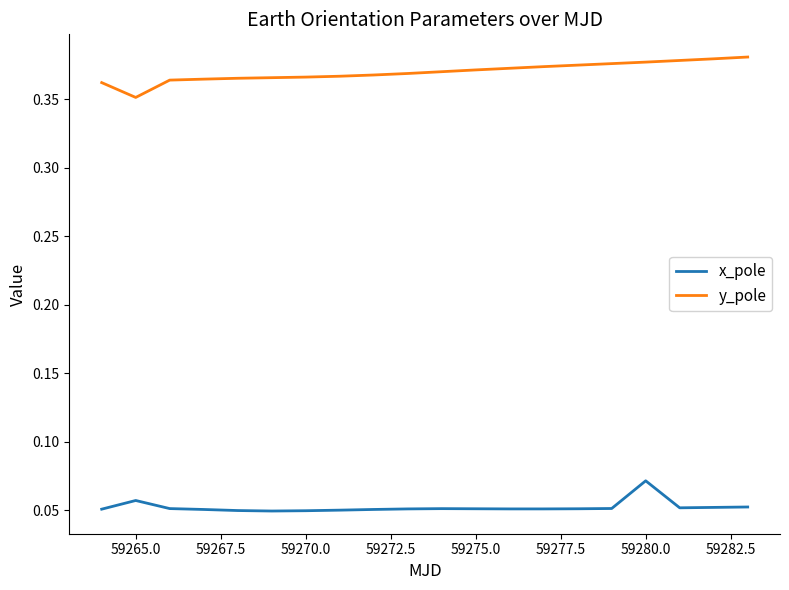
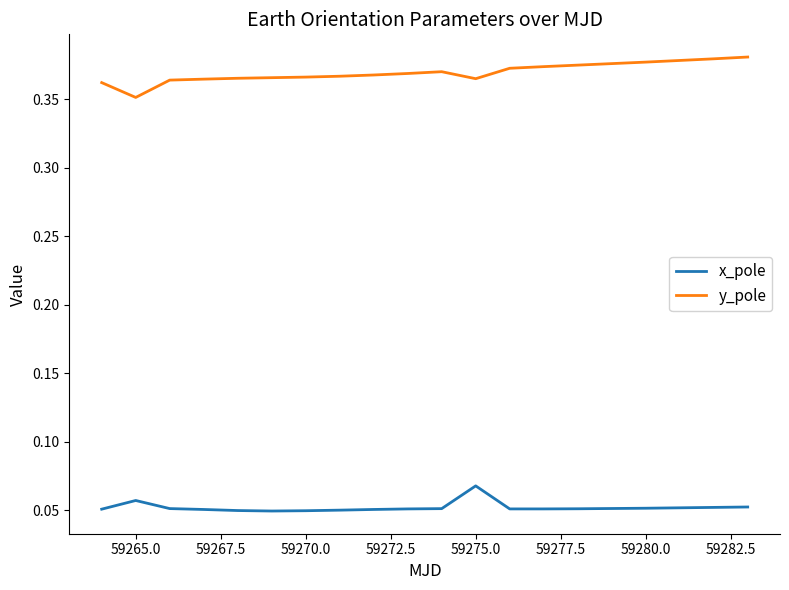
  {
    "x_pole": {
      "59265.0": 0.057,
      "59270.0": 0.050,
-     "59275.0": 0.051,
-     "59280.0": 0.072
+     "59275.0": 0.068,
+     "59280.0": 0.052
    },
    "y_pole": {
      "59265.0": 0.351,
      "59270.0": 0.366,
-     "59275.0": 0.371,
+     "59275.0": 0.365,
      "59280.0": 0.377
    }
  }
